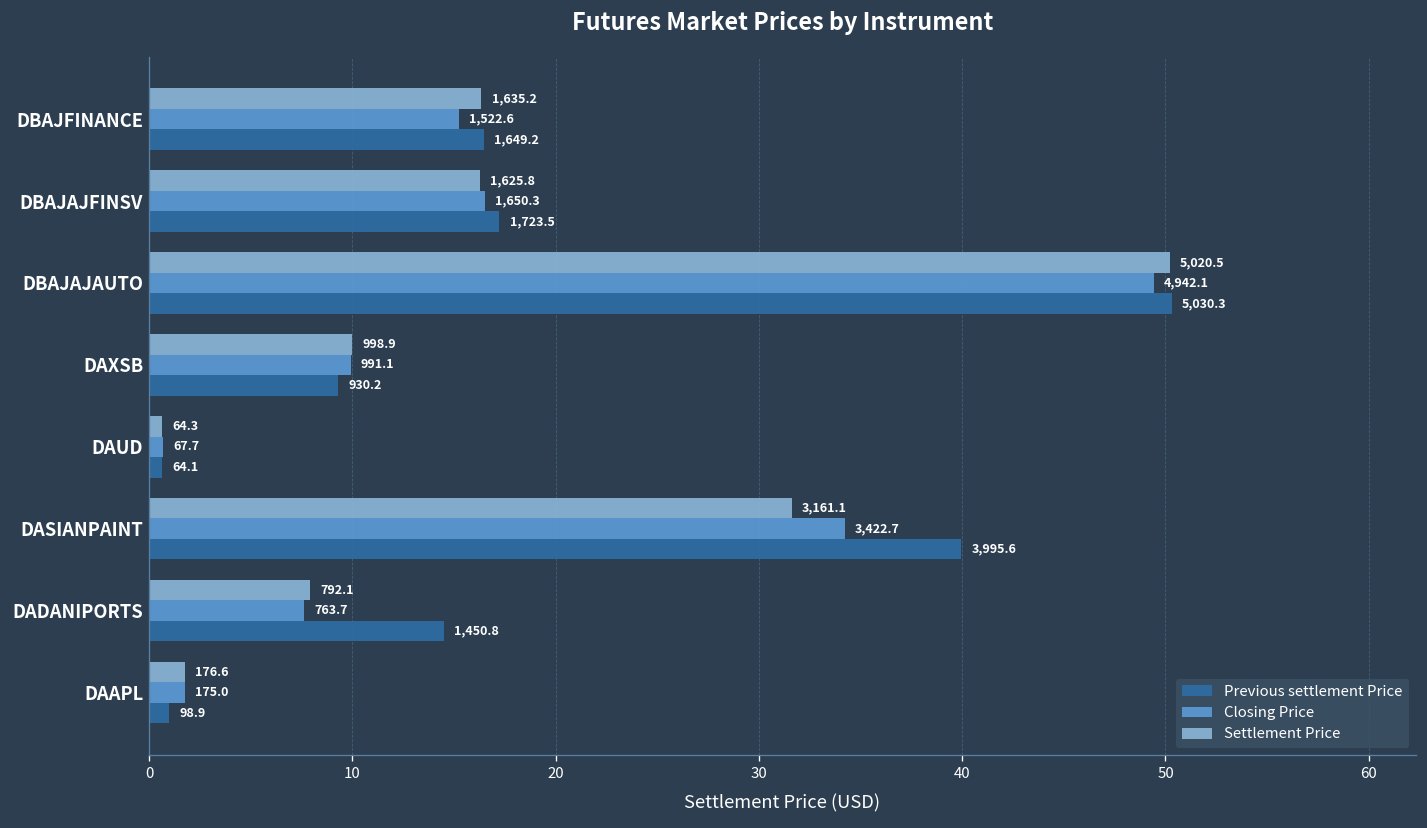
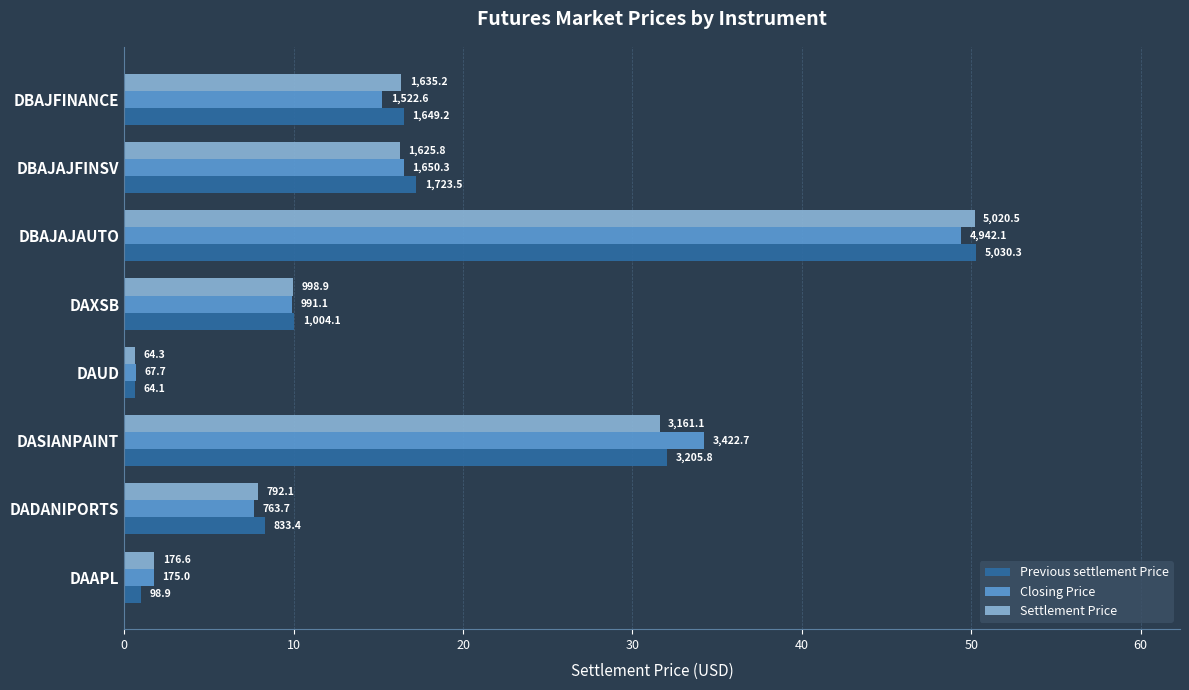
  {
    "Previous settlement Price": {
-     "DAXSB": "930.2",
-     "DASIANPAINT": "3,995.6",
-     "DADANIPORTS": "1,450.8"
+     "DAXSB": "1,004.1",
+     "DASIANPAINT": "3,205.8",
+     "DADANIPORTS": "833.4"
    }
  }
